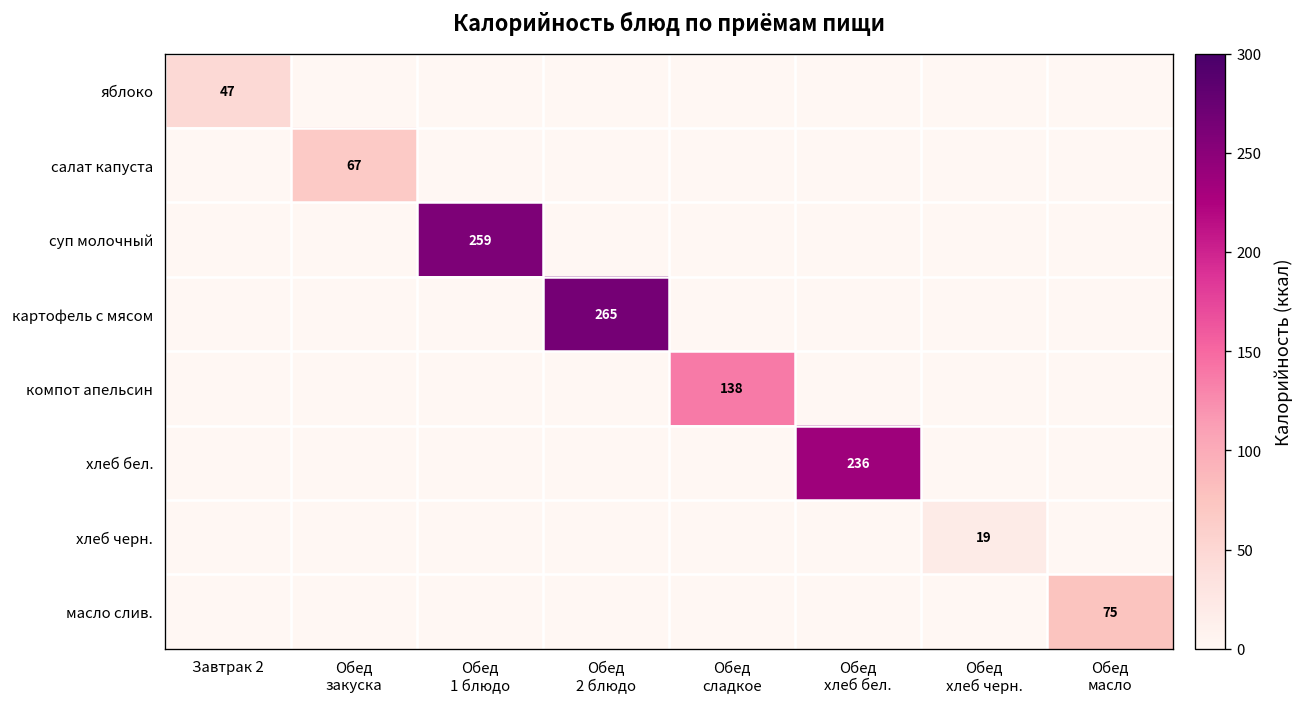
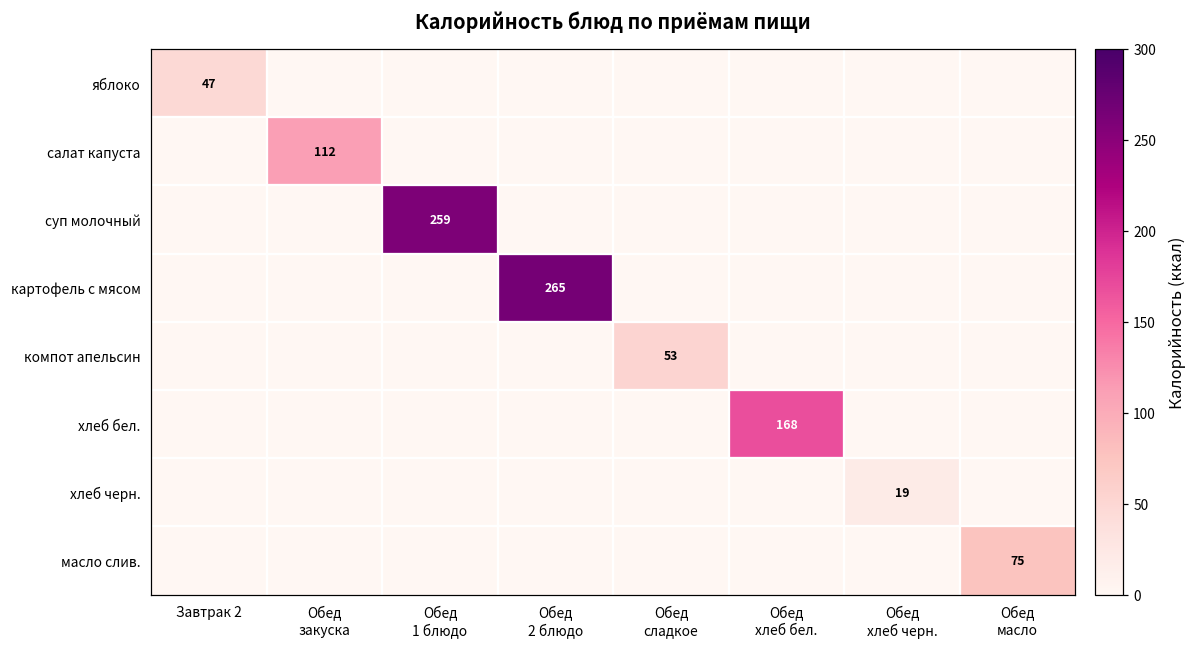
  {
    "яблоко": {
      "Завтрак 2": 47
    },
    "салат капуста": {
-     "Обед закуска": 67
+     "Обед закуска": 112
    },
    "суп молочный": {
      "Обед 1 блюдо": 259
    },
    "картофель с мясом": {
      "Обед 2 блюдо": 265
    },
    "компот апельсин": {
-     "Обед сладкое": 138
+     "Обед сладкое": 53
    },
    "хлеб бел.": {
-     "Обед хлеб бел.": 236
+     "Обед хлеб бел.": 168
    },
    "хлеб черн.": {
      "Обед хлеб черн.": 19
    },
    "масло слив.": {
      "Обед масло": 75
    }
  }
